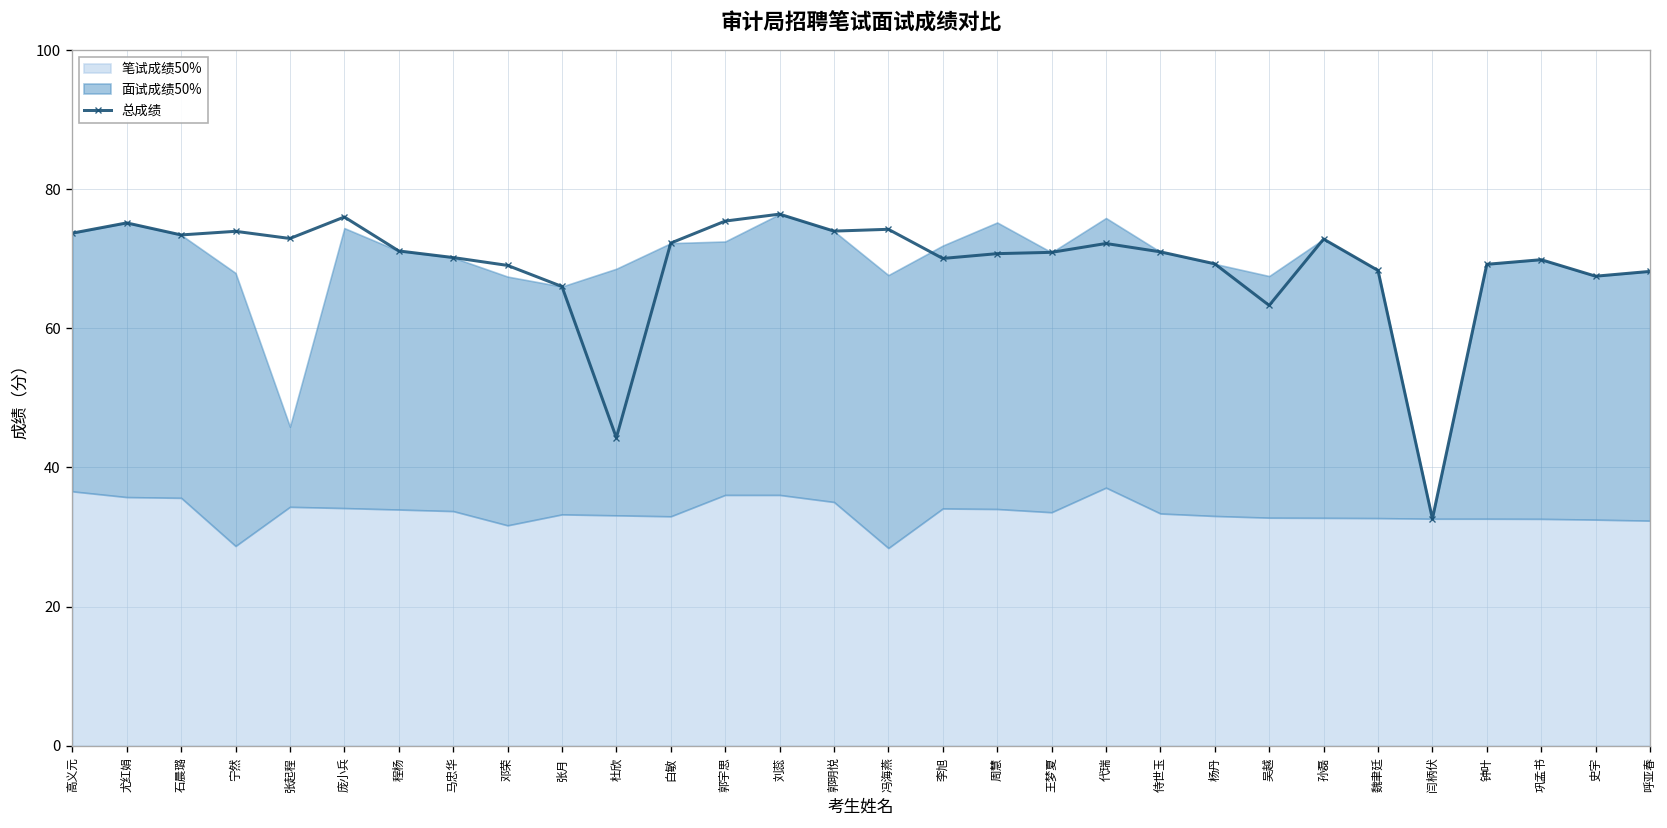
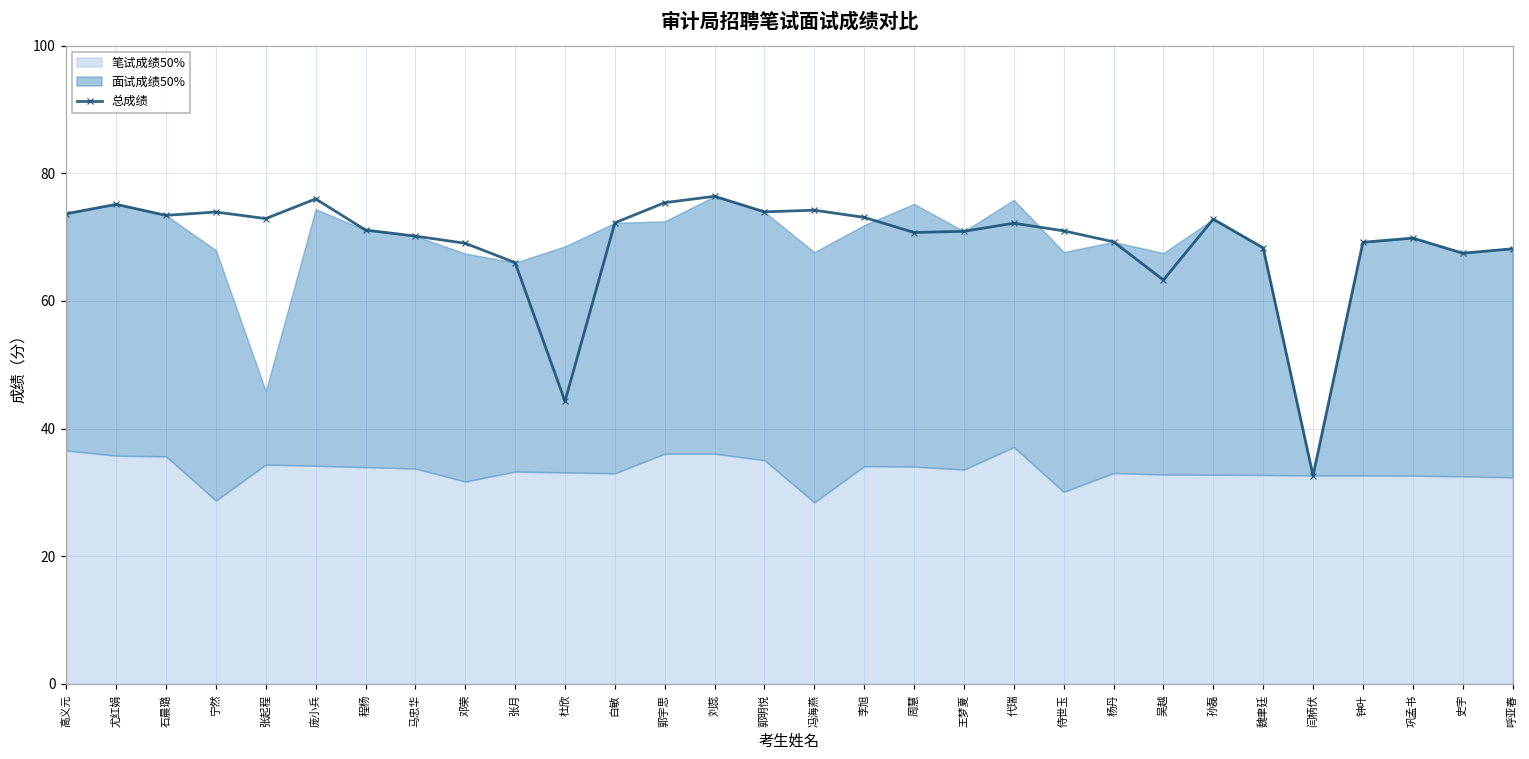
  {
    "笔试成绩50%": {
      "高义元": 37,
      "尤红娟": 36,
      "石晨璐": 36,
      "宁然": 29,
      "张起程": 34,
      "庞小兵": 34,
      "程杨": 34,
      "马忠华": 34,
      "邓荣": 32,
      "张月": 33,
      "杜欣": 33,
      "白敏": 33,
      "郭宇思": 36,
      "刘蕊": 36,
      "郭明悦": 35,
      "冯海燕": 28,
      "李旭": 34,
      "周慧": 34,
      "王梦夏": 34,
      "代瑞": 37,
-     "侍世玉": 33,
+     "侍世玉": 30,
      "杨丹": 33,
      "吴越": 33,
      "孙磊": 33,
      "魏聿廷": 33,
      "钟叶": 33,
      "巩孟书": 33,
      "史宇": 33,
      "呼亚春": 32
    },
    "总成绩": {
      "宁然": 74,
      "张起程": 73,
      "庞小兵": 76,
      "邓荣": 69,
      "杜欣": 44,
      "郭宇思": 75,
      "冯海燕": 74,
-     "李旭": 70,
+     "李旭": 73,
      "周慧": 71,
      "代瑞": 72,
      "吴越": 63
    },
    "面试成绩50%": {
      "宁然": 39,
      "张起程": 12,
      "庞小兵": 40,
      "邓荣": 36,
      "杜欣": 35,
      "郭宇思": 36,
      "冯海燕": 39,
      "李旭": 38,
      "周慧": 41,
      "代瑞": 39,
      "吴越": 35
    }
  }
